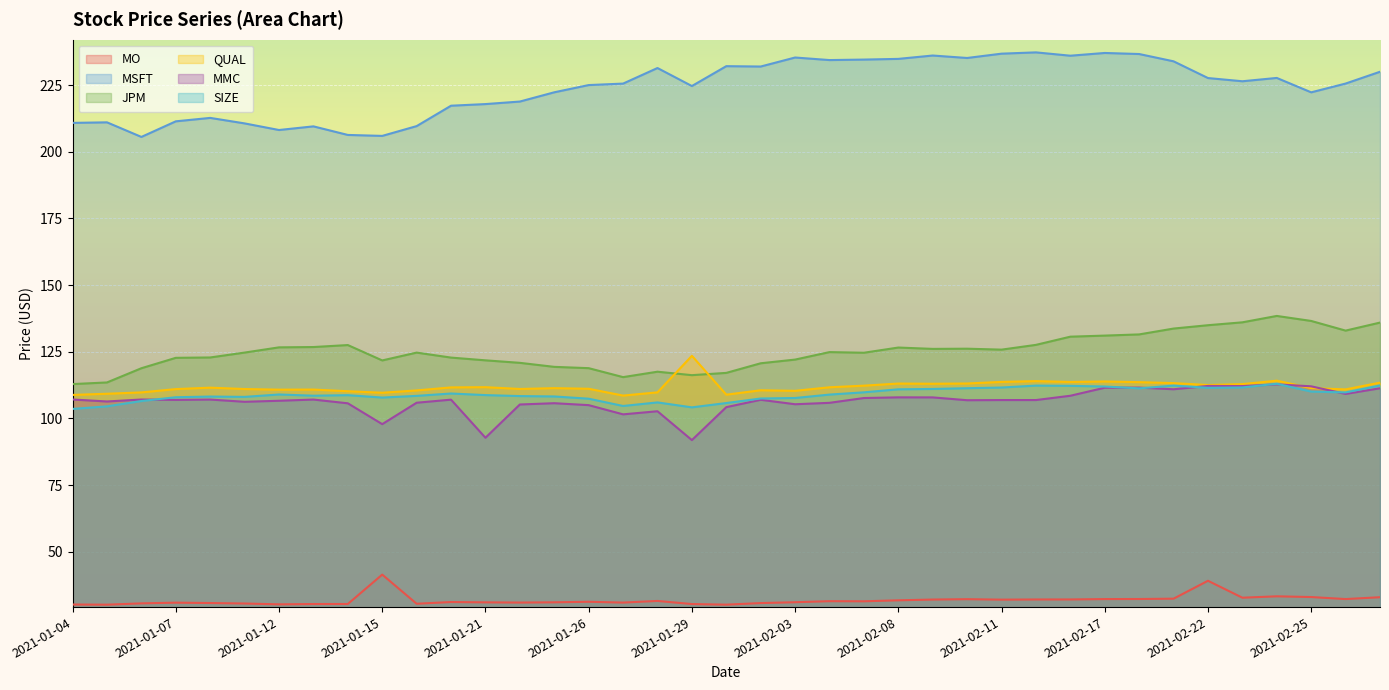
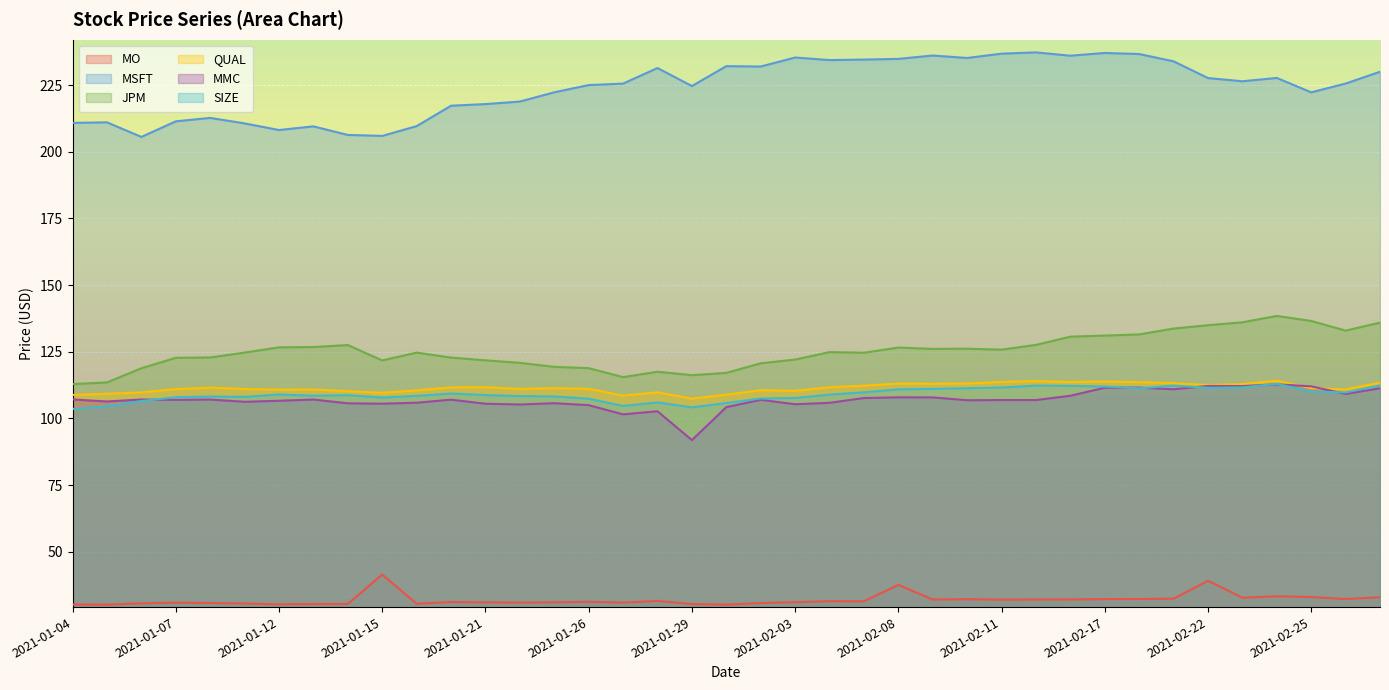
  {
    "MO": {
      "2021-01-04": 30,
      "2021-01-07": 31,
      "2021-01-12": 30,
      "2021-01-15": 41,
      "2021-01-21": 31,
      "2021-01-26": 31,
      "2021-01-29": 30,
      "2021-02-03": 31,
-     "2021-02-08": 32,
+     "2021-02-08": 38,
      "2021-02-11": 32,
      "2021-02-17": 32,
      "2021-02-22": 39,
      "2021-02-25": 33
    },
    "JPM": {
      "2021-01-04": 113,
      "2021-01-07": 123,
      "2021-01-12": 127,
      "2021-01-15": 122,
      "2021-01-21": 122,
      "2021-01-26": 119,
      "2021-01-29": 116,
      "2021-02-03": 122,
      "2021-02-08": 127,
      "2021-02-11": 126,
      "2021-02-17": 131,
      "2021-02-22": 135,
      "2021-02-25": 137
    },
    "QUAL": {
      "2021-01-04": 109,
      "2021-01-07": 111,
      "2021-01-12": 111,
      "2021-01-15": 110,
      "2021-01-21": 112,
      "2021-01-26": 111,
-     "2021-01-29": 123,
+     "2021-01-29": 107,
      "2021-02-03": 110,
      "2021-02-08": 113,
      "2021-02-11": 114,
      "2021-02-17": 114
    },
    "MMC": {
      "2021-01-04": 107,
      "2021-01-07": 107,
      "2021-01-12": 107,
-     "2021-01-15": 98,
-     "2021-01-21": 93,
+     "2021-01-15": 106,
+     "2021-01-21": 106,
      "2021-01-26": 105,
      "2021-01-29": 92,
      "2021-02-03": 105,
      "2021-02-08": 108,
      "2021-02-11": 107
    }
  }
